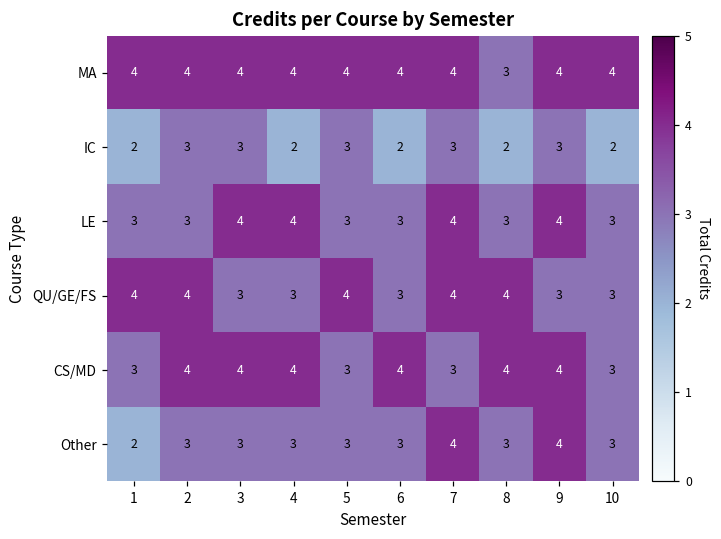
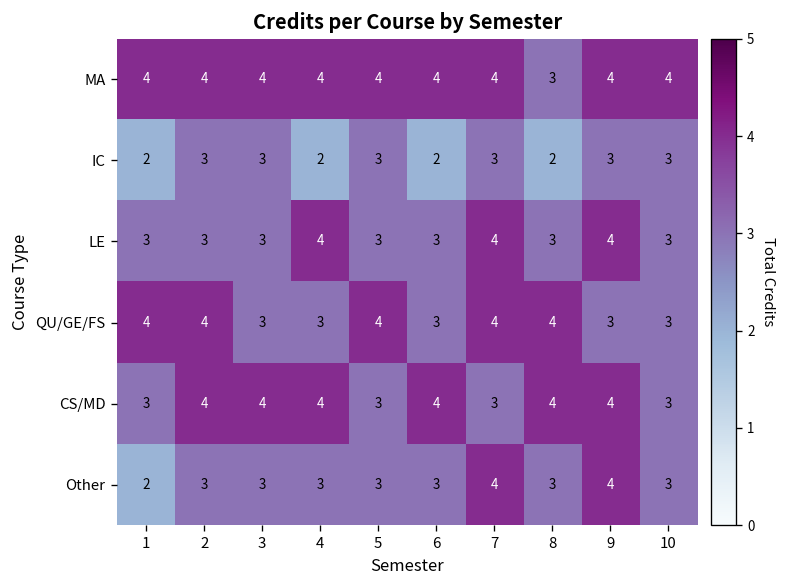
  {
    "MA": {
      "1": 4,
      "2": 4,
      "3": 4,
      "4": 4,
      "5": 4,
      "6": 4,
      "7": 4,
      "8": 3,
      "9": 4,
      "10": 4
    },
    "IC": {
      "1": 2,
      "2": 3,
      "3": 3,
      "4": 2,
      "5": 3,
      "6": 2,
      "7": 3,
      "8": 2,
      "9": 3,
-     "10": 2
+     "10": 3
    },
    "LE": {
      "1": 3,
      "2": 3,
-     "3": 4,
+     "3": 3,
      "4": 4,
      "5": 3,
      "6": 3,
      "7": 4,
      "8": 3,
      "9": 4,
      "10": 3
    },
    "QU/GE/FS": {
      "1": 4,
      "2": 4,
      "3": 3,
      "4": 3,
      "5": 4,
      "6": 3,
      "7": 4,
      "8": 4,
      "9": 3,
      "10": 3
    },
    "CS/MD": {
      "1": 3,
      "2": 4,
      "3": 4,
      "4": 4,
      "5": 3,
      "6": 4,
      "7": 3,
      "8": 4,
      "9": 4,
      "10": 3
    },
    "Other": {
      "1": 2,
      "2": 3,
      "3": 3,
      "4": 3,
      "5": 3,
      "6": 3,
      "7": 4,
      "8": 3,
      "9": 4,
      "10": 3
    }
  }
